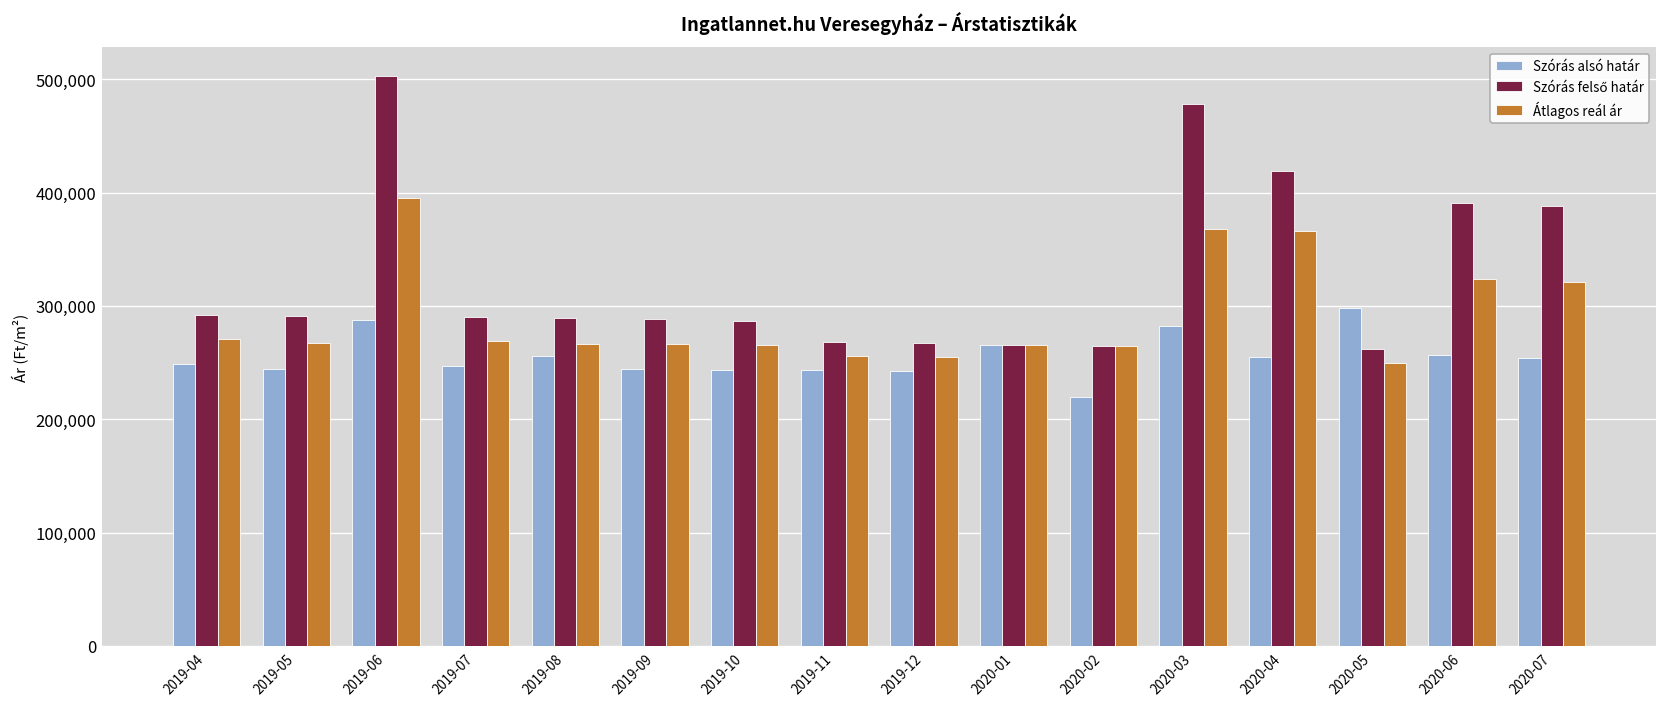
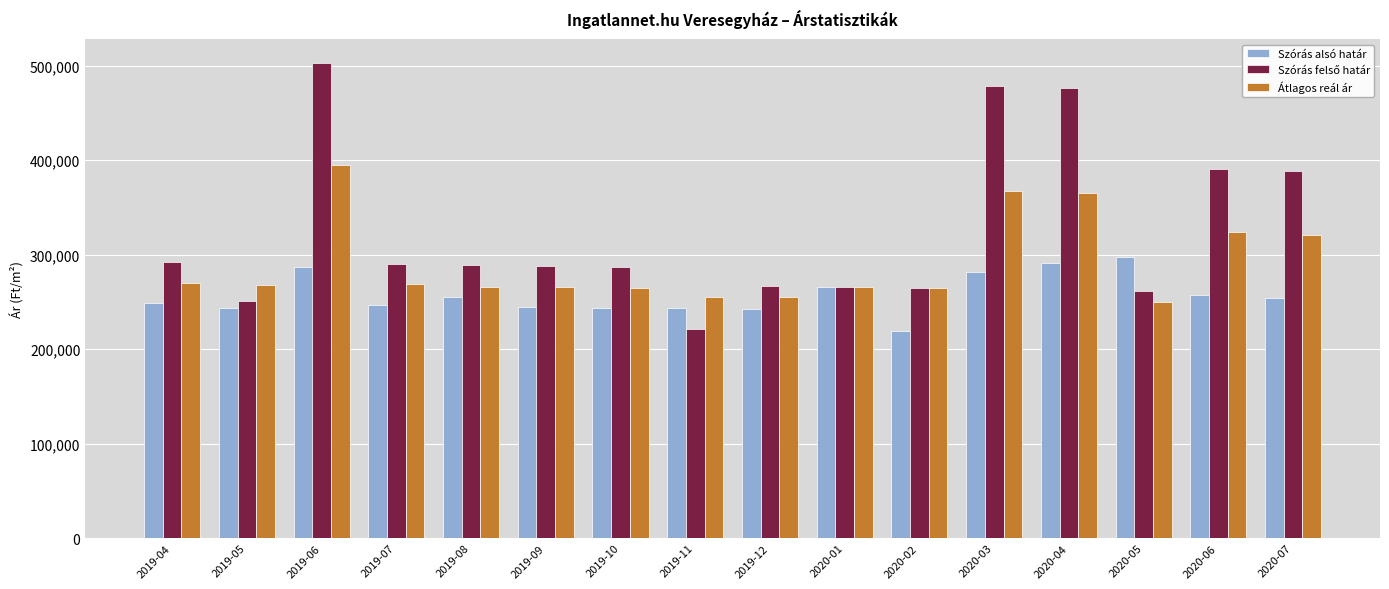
  {
    "Szórás alsó határ": {
      "2019-04": "250,000",
      "2019-05": "240,000",
      "2019-06": "290,000",
      "2019-07": "250,000",
      "2019-08": "260,000",
      "2019-09": "240,000",
      "2019-10": "240,000",
      "2019-11": "240,000",
      "2019-12": "240,000",
      "2020-01": "270,000",
      "2020-02": "220,000",
      "2020-03": "280,000",
-     "2020-04": "260,000",
+     "2020-04": "290,000",
      "2020-05": "300,000",
      "2020-06": "260,000",
      "2020-07": "250,000"
    },
    "Szórás felső határ": {
      "2019-04": "290,000",
-     "2019-05": "290,000",
+     "2019-05": "250,000",
      "2019-06": "500,000",
      "2019-07": "290,000",
      "2019-08": "290,000",
      "2019-09": "290,000",
      "2019-10": "290,000",
-     "2019-11": "270,000",
+     "2019-11": "220,000",
      "2019-12": "270,000",
      "2020-01": "270,000",
      "2020-02": "260,000",
      "2020-03": "480,000",
-     "2020-04": "420,000",
+     "2020-04": "480,000",
      "2020-05": "260,000",
      "2020-06": "390,000",
      "2020-07": "390,000"
    },
    "Átlagos reál ár": {
      "2019-04": "270,000",
      "2019-05": "270,000",
      "2019-06": "400,000",
      "2019-07": "270,000",
      "2019-08": "270,000",
      "2019-09": "270,000",
      "2019-10": "270,000",
      "2019-11": "260,000",
      "2019-12": "250,000",
      "2020-01": "270,000",
      "2020-02": "260,000",
      "2020-03": "370,000",
      "2020-04": "370,000",
      "2020-05": "250,000",
      "2020-06": "320,000",
      "2020-07": "320,000"
    }
  }
